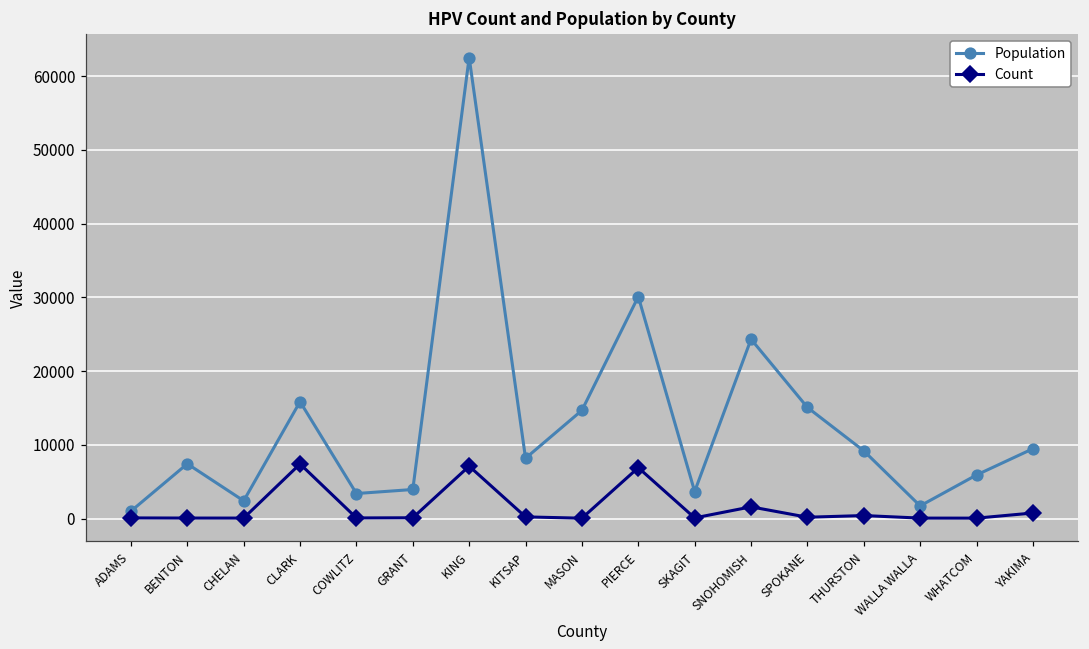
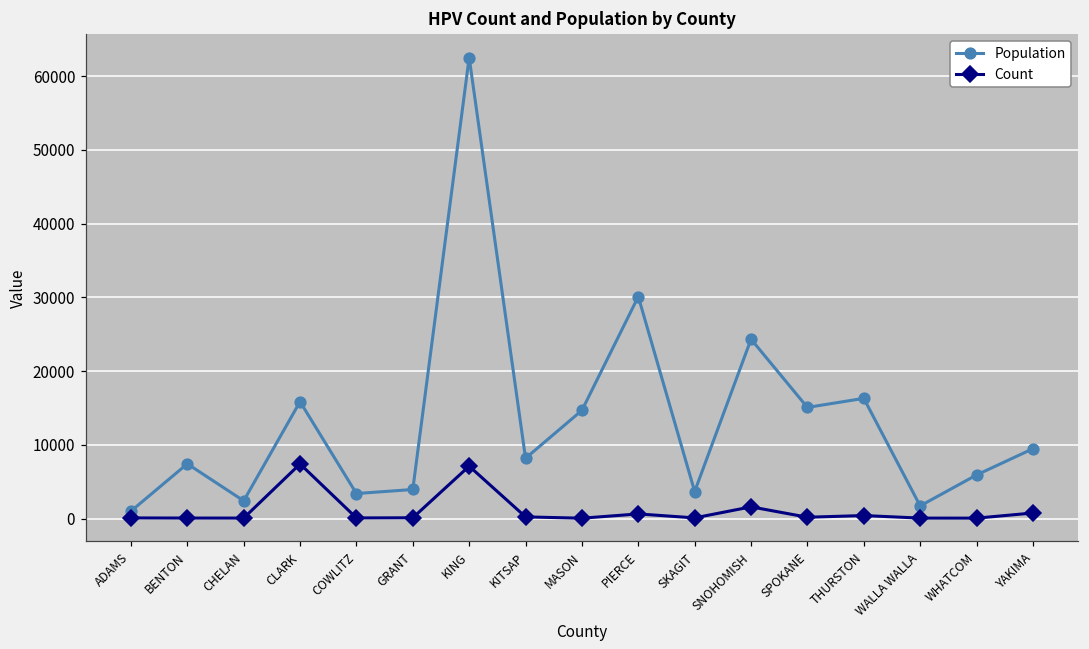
  {
    "Population": {
      "ADAMS": 1000,
      "BENTON": 7000,
      "CHELAN": 2000,
      "CLARK": 16000,
      "COWLITZ": 3000,
      "GRANT": 4000,
      "KING": 63000,
      "KITSAP": 8000,
      "MASON": 15000,
      "PIERCE": 30000,
      "SKAGIT": 4000,
      "SNOHOMISH": 24000,
      "SPOKANE": 15000,
-     "THURSTON": 9000,
+     "THURSTON": 16000,
      "WALLA WALLA": 2000,
      "WHATCOM": 6000,
      "YAKIMA": 9000
    },
    "Count": {
      "ADAMS": 0,
      "BENTON": 0,
      "CHELAN": 0,
      "CLARK": 7000,
      "COWLITZ": 0,
      "GRANT": 0,
      "KING": 7000,
      "KITSAP": 0,
      "MASON": 0,
-     "PIERCE": 7000,
+     "PIERCE": 1000,
      "SKAGIT": 0,
      "SNOHOMISH": 2000,
      "SPOKANE": 0,
      "THURSTON": 0,
      "WALLA WALLA": 0,
      "WHATCOM": 0,
      "YAKIMA": 1000
    }
  }
